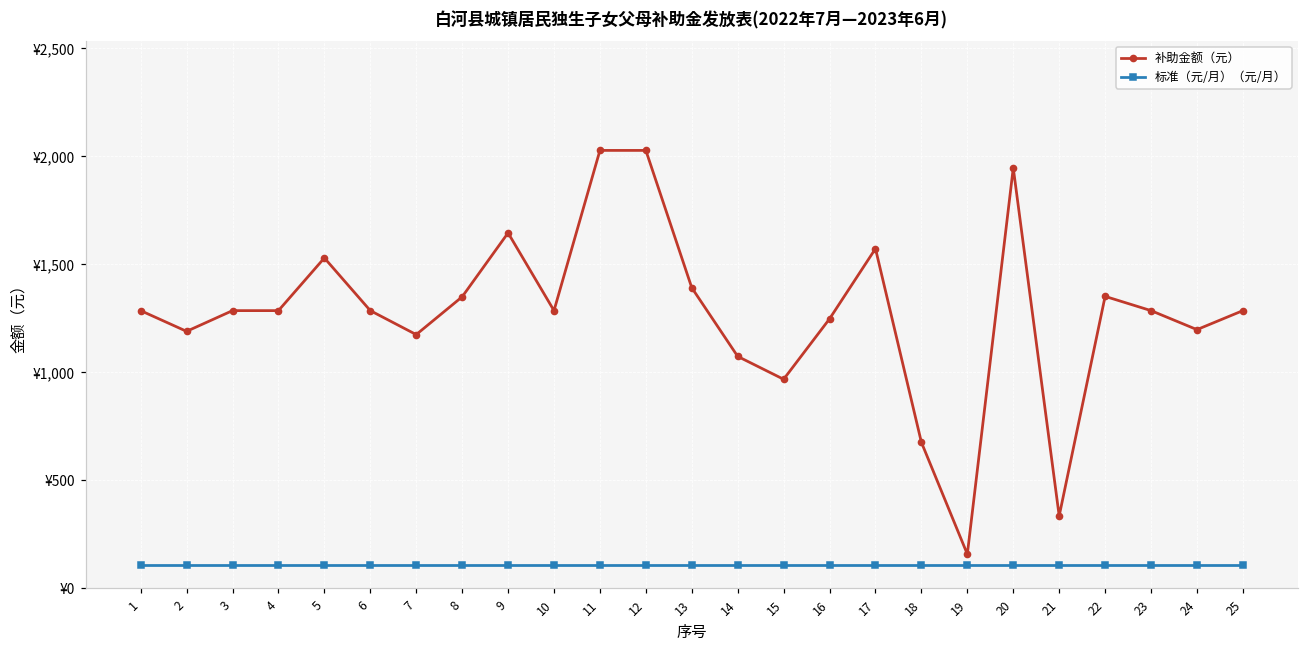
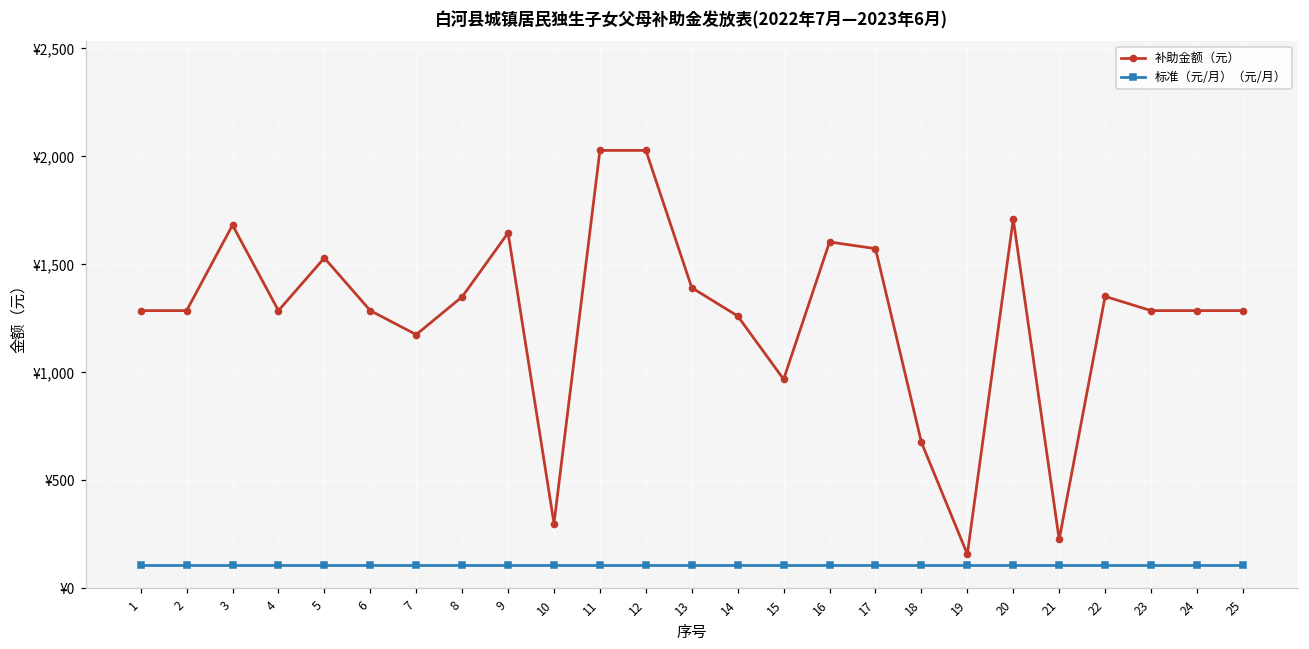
  {
    "补助金额（元）": {
      "1": "¥1,290",
-     "2": "¥1,190",
-     "3": "¥1,290",
+     "2": "¥1,290",
+     "3": "¥1,680",
      "4": "¥1,290",
      "5": "¥1,530",
      "6": "¥1,290",
      "7": "¥1,180",
      "8": "¥1,350",
      "9": "¥1,650",
-     "10": "¥1,290",
+     "10": "¥300",
      "11": "¥2,030",
      "12": "¥2,030",
      "13": "¥1,390",
-     "14": "¥1,070",
+     "14": "¥1,260",
      "15": "¥970",
-     "16": "¥1,250",
+     "16": "¥1,600",
      "17": "¥1,570",
      "18": "¥680",
      "19": "¥160",
-     "20": "¥1,950",
-     "21": "¥340",
+     "20": "¥1,710",
+     "21": "¥230",
      "22": "¥1,350",
      "23": "¥1,290",
-     "24": "¥1,200",
+     "24": "¥1,290",
      "25": "¥1,290"
    },
    "标准（元/月）（元/月）": {
      "1": "¥110",
      "2": "¥110",
      "3": "¥110",
      "4": "¥110",
      "5": "¥110",
      "6": "¥110",
      "7": "¥110",
      "8": "¥110",
      "9": "¥110",
      "10": "¥110",
      "11": "¥110",
      "12": "¥110",
      "13": "¥110",
      "14": "¥110",
      "15": "¥110",
      "16": "¥110",
      "17": "¥110",
      "18": "¥110",
      "19": "¥110",
      "20": "¥110",
      "21": "¥110",
      "22": "¥110",
      "23": "¥110",
      "24": "¥110",
      "25": "¥110"
    }
  }
